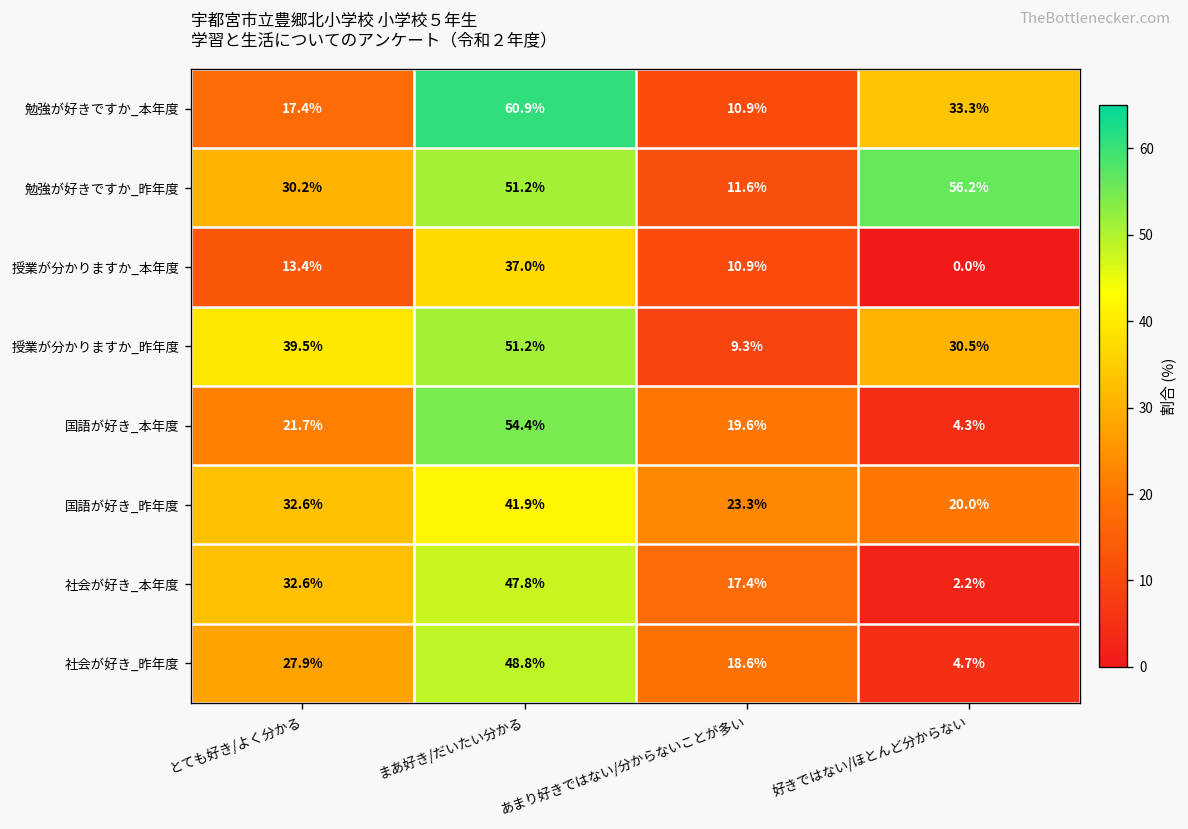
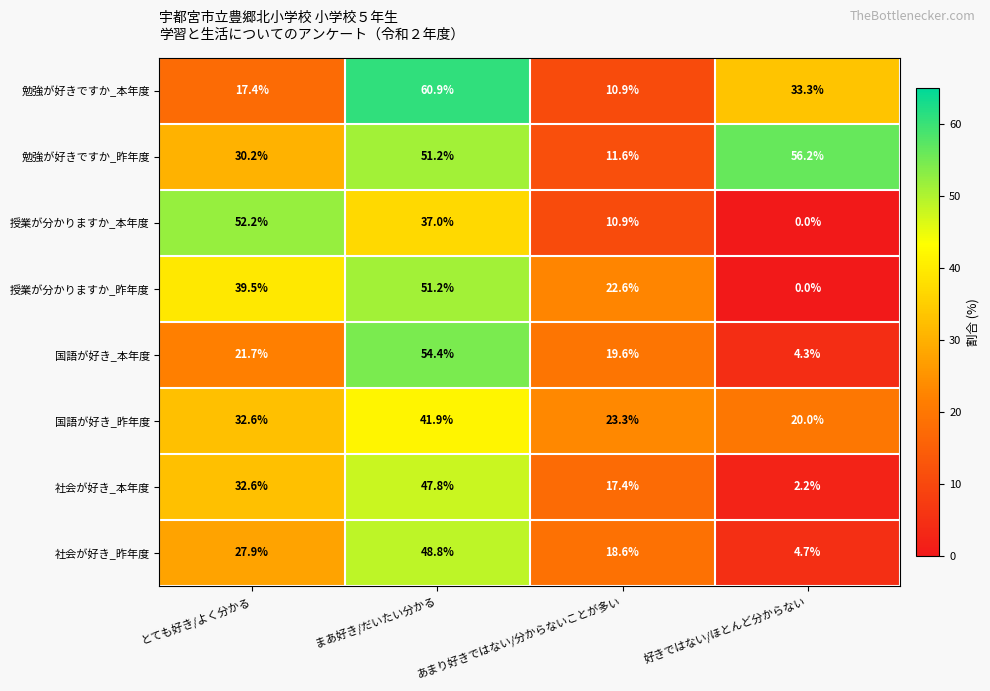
  {
    "勉強が好きですか_本年度": {
      "とても好き/よく分かる": "17.4%",
      "まあ好き/だいたい分かる": "60.9%",
      "あまり好きではない/分からないことが多い": "10.9%",
      "好きではない/ほとんど分からない": "33.3%"
    },
    "勉強が好きですか_昨年度": {
      "とても好き/よく分かる": "30.2%",
      "まあ好き/だいたい分かる": "51.2%",
      "あまり好きではない/分からないことが多い": "11.6%",
      "好きではない/ほとんど分からない": "56.2%"
    },
    "授業が分かりますか_本年度": {
-     "とても好き/よく分かる": "13.4%",
+     "とても好き/よく分かる": "52.2%",
      "まあ好き/だいたい分かる": "37.0%",
      "あまり好きではない/分からないことが多い": "10.9%",
      "好きではない/ほとんど分からない": "0.0%"
    },
    "授業が分かりますか_昨年度": {
      "とても好き/よく分かる": "39.5%",
      "まあ好き/だいたい分かる": "51.2%",
-     "あまり好きではない/分からないことが多い": "9.3%",
-     "好きではない/ほとんど分からない": "30.5%"
+     "あまり好きではない/分からないことが多い": "22.6%",
+     "好きではない/ほとんど分からない": "0.0%"
    },
    "国語が好き_本年度": {
      "とても好き/よく分かる": "21.7%",
      "まあ好き/だいたい分かる": "54.4%",
      "あまり好きではない/分からないことが多い": "19.6%",
      "好きではない/ほとんど分からない": "4.3%"
    },
    "国語が好き_昨年度": {
      "とても好き/よく分かる": "32.6%",
      "まあ好き/だいたい分かる": "41.9%",
      "あまり好きではない/分からないことが多い": "23.3%",
      "好きではない/ほとんど分からない": "20.0%"
    },
    "社会が好き_本年度": {
      "とても好き/よく分かる": "32.6%",
      "まあ好き/だいたい分かる": "47.8%",
      "あまり好きではない/分からないことが多い": "17.4%",
      "好きではない/ほとんど分からない": "2.2%"
    },
    "社会が好き_昨年度": {
      "とても好き/よく分かる": "27.9%",
      "まあ好き/だいたい分かる": "48.8%",
      "あまり好きではない/分からないことが多い": "18.6%",
      "好きではない/ほとんど分からない": "4.7%"
    }
  }
